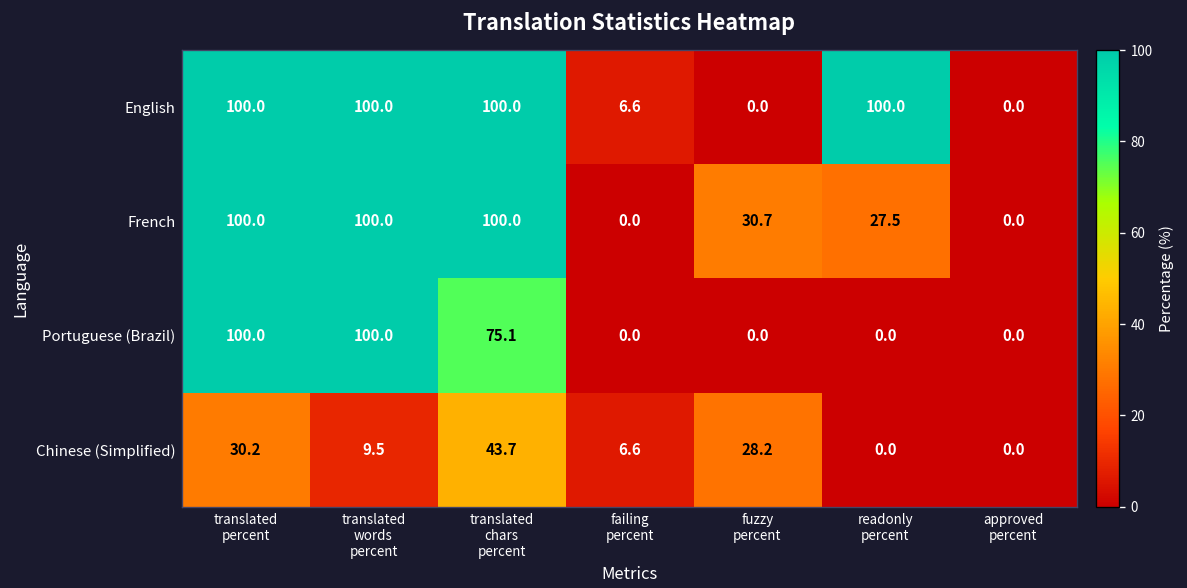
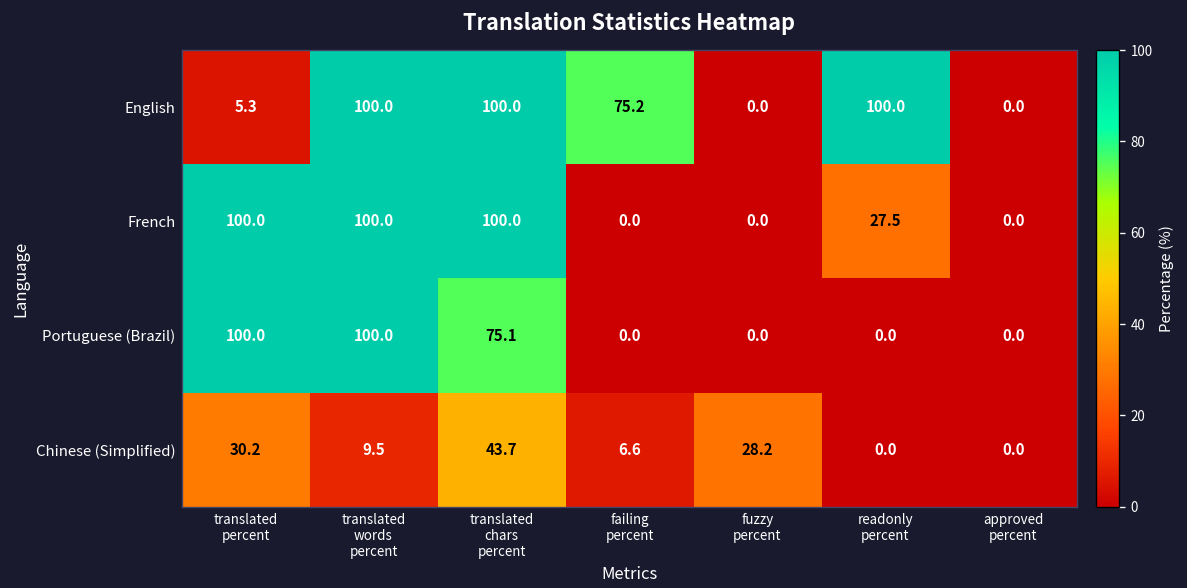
  {
    "English": {
-     "translated percent": 100.0,
+     "translated percent": 5.3,
      "translated words percent": 100.0,
      "translated chars percent": 100.0,
-     "failing percent": 6.6,
+     "failing percent": 75.2,
      "fuzzy percent": 0.0,
      "readonly percent": 100.0,
      "approved percent": 0.0
    },
    "French": {
      "translated percent": 100.0,
      "translated words percent": 100.0,
      "translated chars percent": 100.0,
      "failing percent": 0.0,
-     "fuzzy percent": 30.7,
+     "fuzzy percent": 0.0,
      "readonly percent": 27.5,
      "approved percent": 0.0
    },
    "Portuguese (Brazil)": {
      "translated percent": 100.0,
      "translated words percent": 100.0,
      "translated chars percent": 75.1,
      "failing percent": 0.0,
      "fuzzy percent": 0.0,
      "readonly percent": 0.0,
      "approved percent": 0.0
    },
    "Chinese (Simplified)": {
      "translated percent": 30.2,
      "translated words percent": 9.5,
      "translated chars percent": 43.7,
      "failing percent": 6.6,
      "fuzzy percent": 28.2,
      "readonly percent": 0.0,
      "approved percent": 0.0
    }
  }
